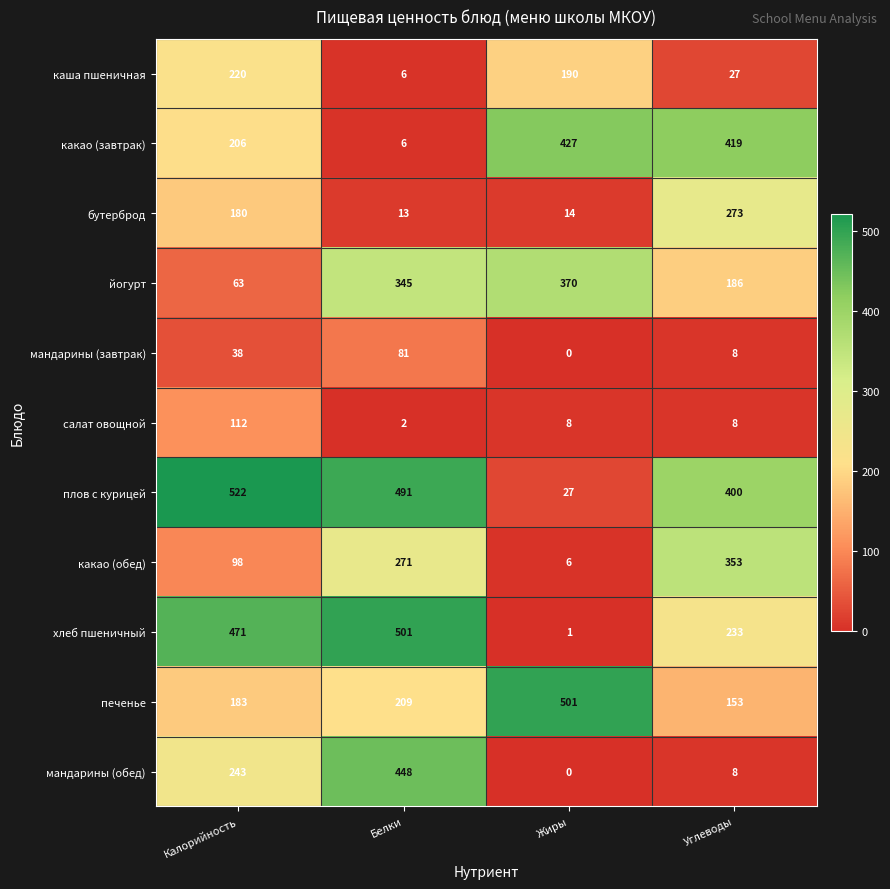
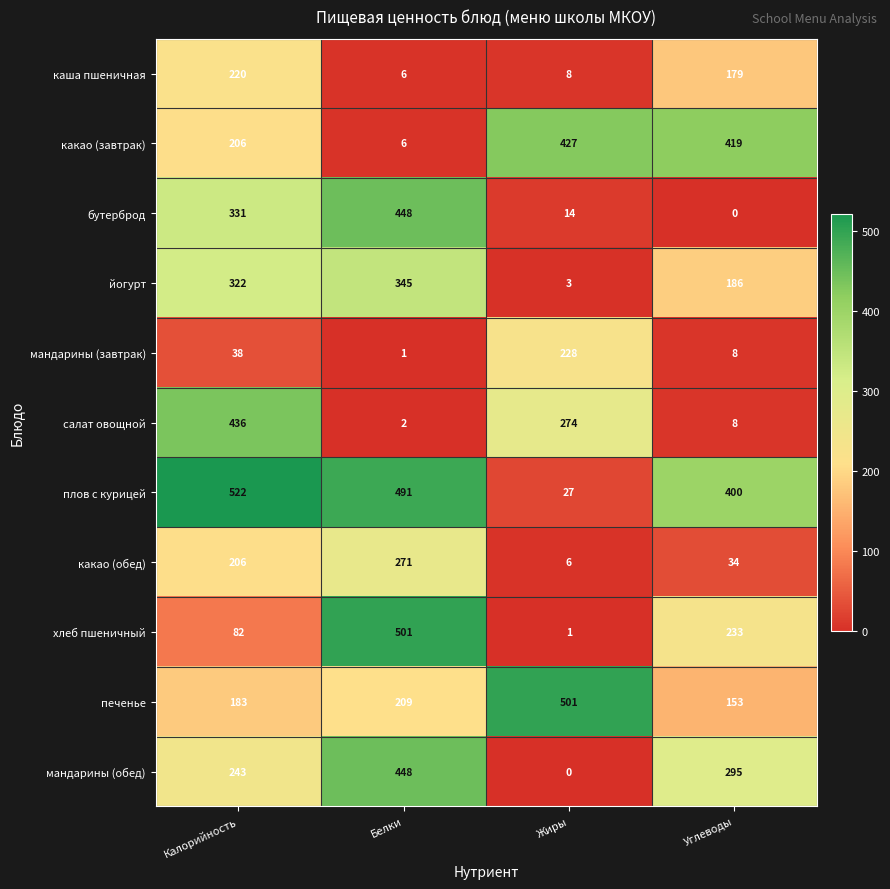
  {
    "каша пшеничная": {
      "Калорийность": 220,
      "Белки": 6,
-     "Жиры": 190,
-     "Углеводы": 27
+     "Жиры": 8,
+     "Углеводы": 179
    },
    "какао (завтрак)": {
      "Калорийность": 206,
      "Белки": 6,
      "Жиры": 427,
      "Углеводы": 419
    },
    "бутерброд": {
-     "Калорийность": 180,
-     "Белки": 13,
+     "Калорийность": 331,
+     "Белки": 448,
      "Жиры": 14,
-     "Углеводы": 273
+     "Углеводы": 0
    },
    "йогурт": {
-     "Калорийность": 63,
+     "Калорийность": 322,
      "Белки": 345,
-     "Жиры": 370,
+     "Жиры": 3,
      "Углеводы": 186
    },
    "мандарины (завтрак)": {
      "Калорийность": 38,
-     "Белки": 81,
-     "Жиры": 0,
+     "Белки": 1,
+     "Жиры": 228,
      "Углеводы": 8
    },
    "салат овощной": {
-     "Калорийность": 112,
+     "Калорийность": 436,
      "Белки": 2,
-     "Жиры": 8,
+     "Жиры": 274,
      "Углеводы": 8
    },
    "плов с курицей": {
      "Калорийность": 522,
      "Белки": 491,
      "Жиры": 27,
      "Углеводы": 400
    },
    "какао (обед)": {
-     "Калорийность": 98,
+     "Калорийность": 206,
      "Белки": 271,
      "Жиры": 6,
-     "Углеводы": 353
+     "Углеводы": 34
    },
    "хлеб пшеничный": {
-     "Калорийность": 471,
+     "Калорийность": 82,
      "Белки": 501,
      "Жиры": 1,
      "Углеводы": 233
    },
    "печенье": {
      "Калорийность": 183,
      "Белки": 209,
      "Жиры": 501,
      "Углеводы": 153
    },
    "мандарины (обед)": {
      "Калорийность": 243,
      "Белки": 448,
      "Жиры": 0,
-     "Углеводы": 8
+     "Углеводы": 295
    }
  }
